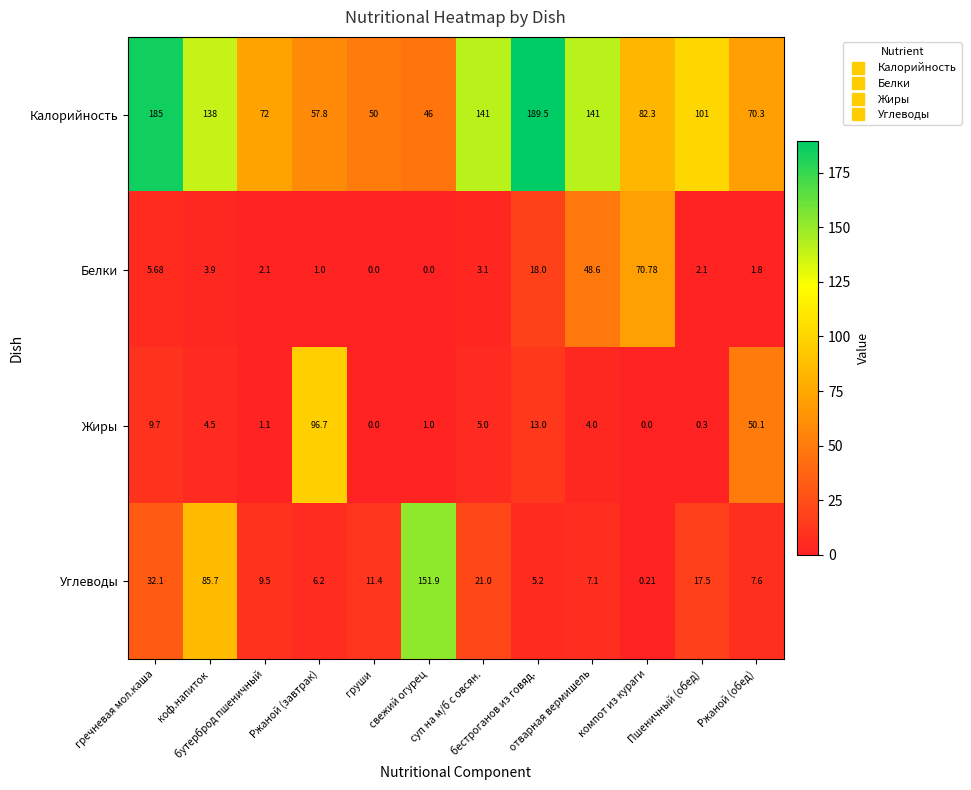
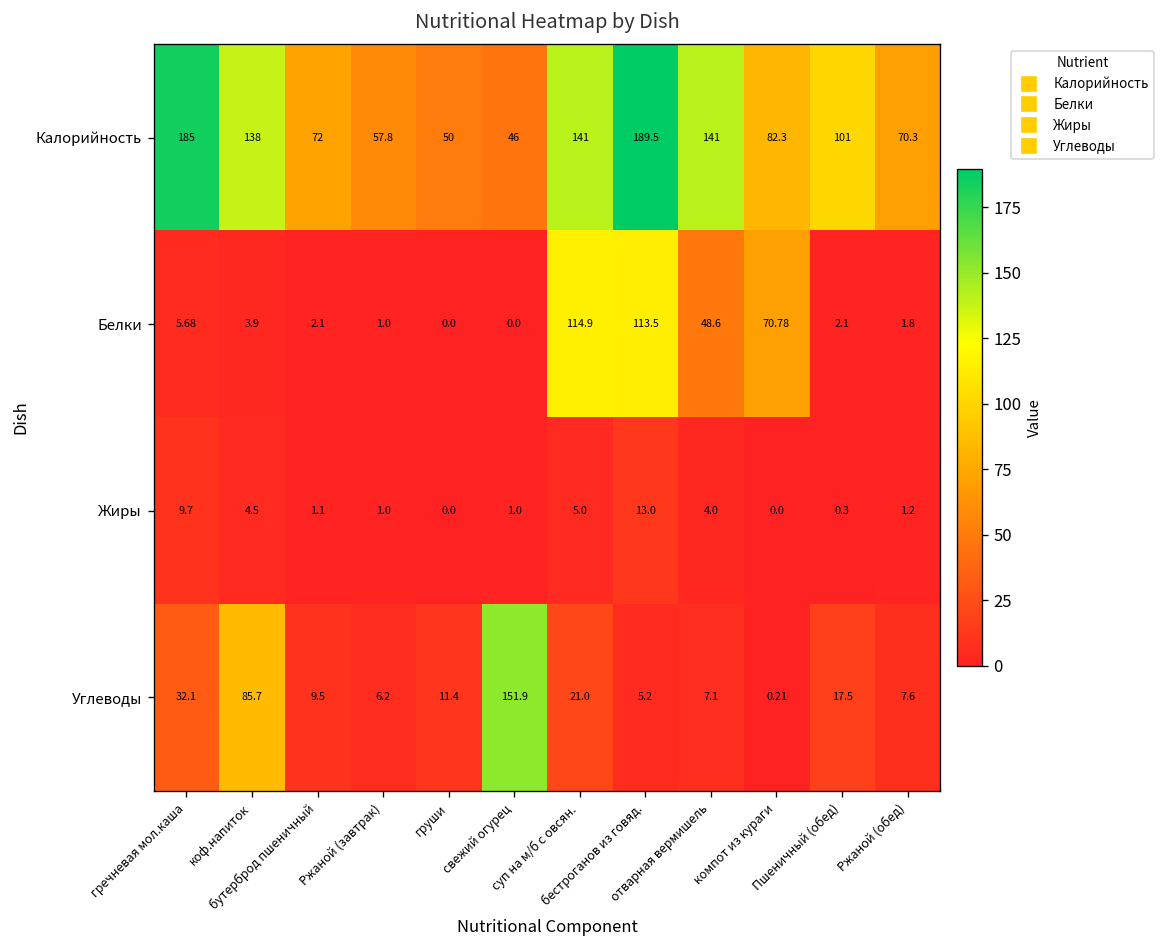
  {
    "Калорийность": {
      "гречневая мол.каша": 185,
      "коф.напиток": 138,
      "бутерброд пшеничный": 72,
      "Ржаной (завтрак)": 57.8,
      "груши": 50,
      "свежий огурец": 46,
      "суп на м/б с овсян.": 141,
      "бестроганов из говяд.": 189.5,
      "отварная вермишель": 141,
      "компот из кураги": 82.3,
      "Пшеничный (обед)": 101,
      "Ржаной (обед)": 70.3
    },
    "Белки": {
      "гречневая мол.каша": 5.68,
      "коф.напиток": 3.9,
      "бутерброд пшеничный": 2.1,
      "Ржаной (завтрак)": 1.0,
      "груши": 0.0,
      "свежий огурец": 0.0,
-     "суп на м/б с овсян.": 3.1,
-     "бестроганов из говяд.": 18.0,
+     "суп на м/б с овсян.": 114.9,
+     "бестроганов из говяд.": 113.5,
      "отварная вермишель": 48.6,
      "компот из кураги": 70.78,
      "Пшеничный (обед)": 2.1,
      "Ржаной (обед)": 1.8
    },
    "Жиры": {
      "гречневая мол.каша": 9.7,
      "коф.напиток": 4.5,
      "бутерброд пшеничный": 1.1,
-     "Ржаной (завтрак)": 96.7,
+     "Ржаной (завтрак)": 1.0,
      "груши": 0.0,
      "свежий огурец": 1.0,
      "суп на м/б с овсян.": 5.0,
      "бестроганов из говяд.": 13.0,
      "отварная вермишель": 4.0,
      "компот из кураги": 0.0,
      "Пшеничный (обед)": 0.3,
-     "Ржаной (обед)": 50.1
+     "Ржаной (обед)": 1.2
    },
    "Углеводы": {
      "гречневая мол.каша": 32.1,
      "коф.напиток": 85.7,
      "бутерброд пшеничный": 9.5,
      "Ржаной (завтрак)": 6.2,
      "груши": 11.4,
      "свежий огурец": 151.9,
      "суп на м/б с овсян.": 21.0,
      "бестроганов из говяд.": 5.2,
      "отварная вермишель": 7.1,
      "компот из кураги": 0.21,
      "Пшеничный (обед)": 17.5,
      "Ржаной (обед)": 7.6
    }
  }
